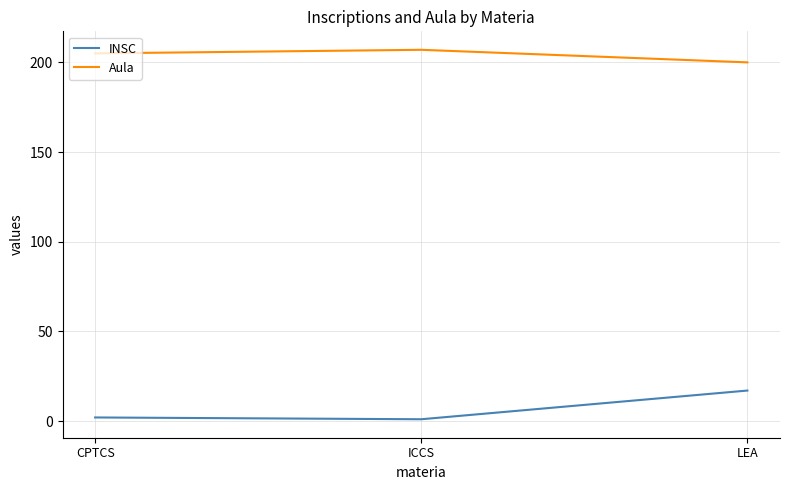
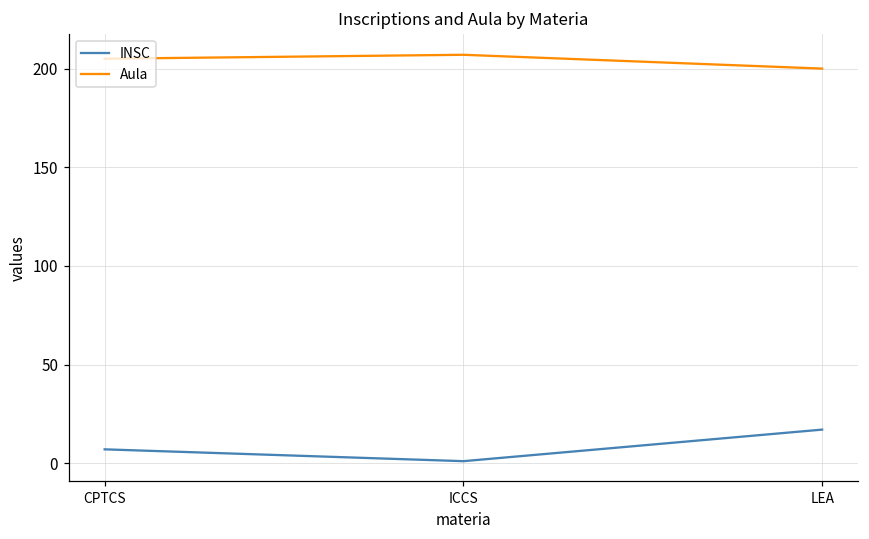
  {
    "INSC": {
-     "CPTCS": 2,
+     "CPTCS": 7,
      "ICCS": 1,
      "LEA": 17
    },
    "Aula": {
      "ICCS": 207,
      "LEA": 200
    }
  }
